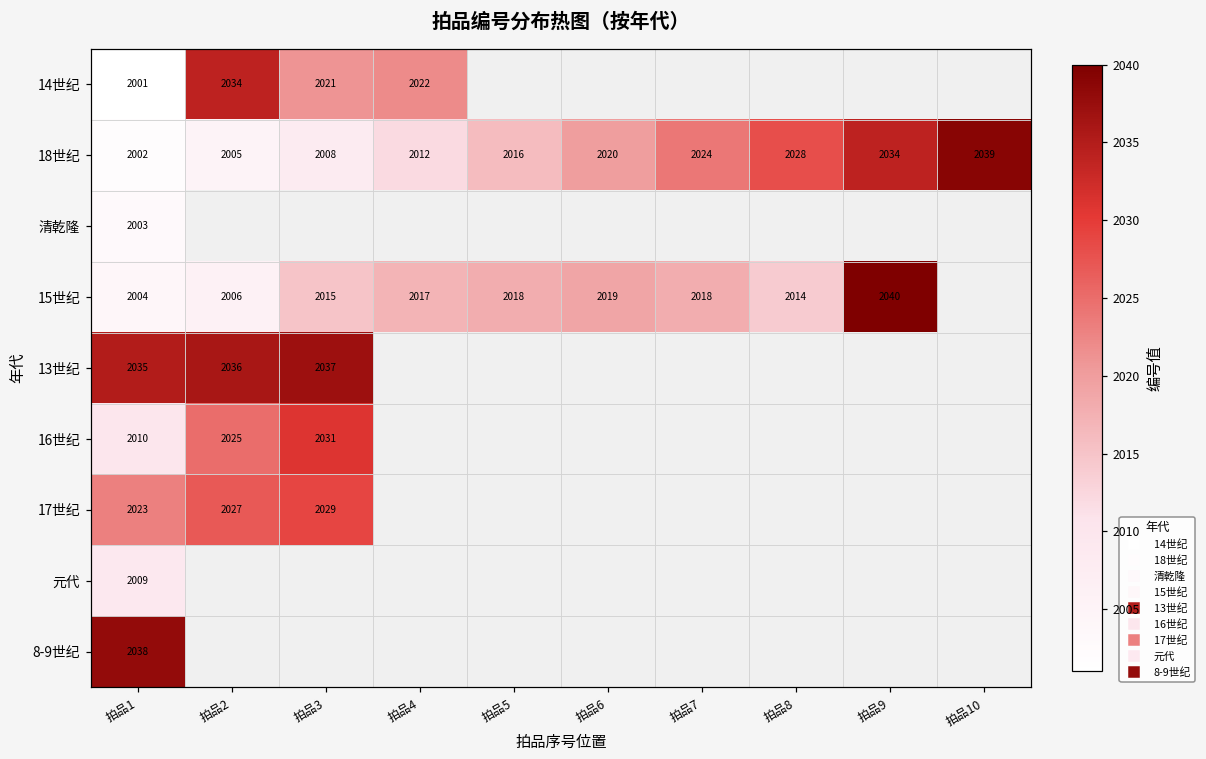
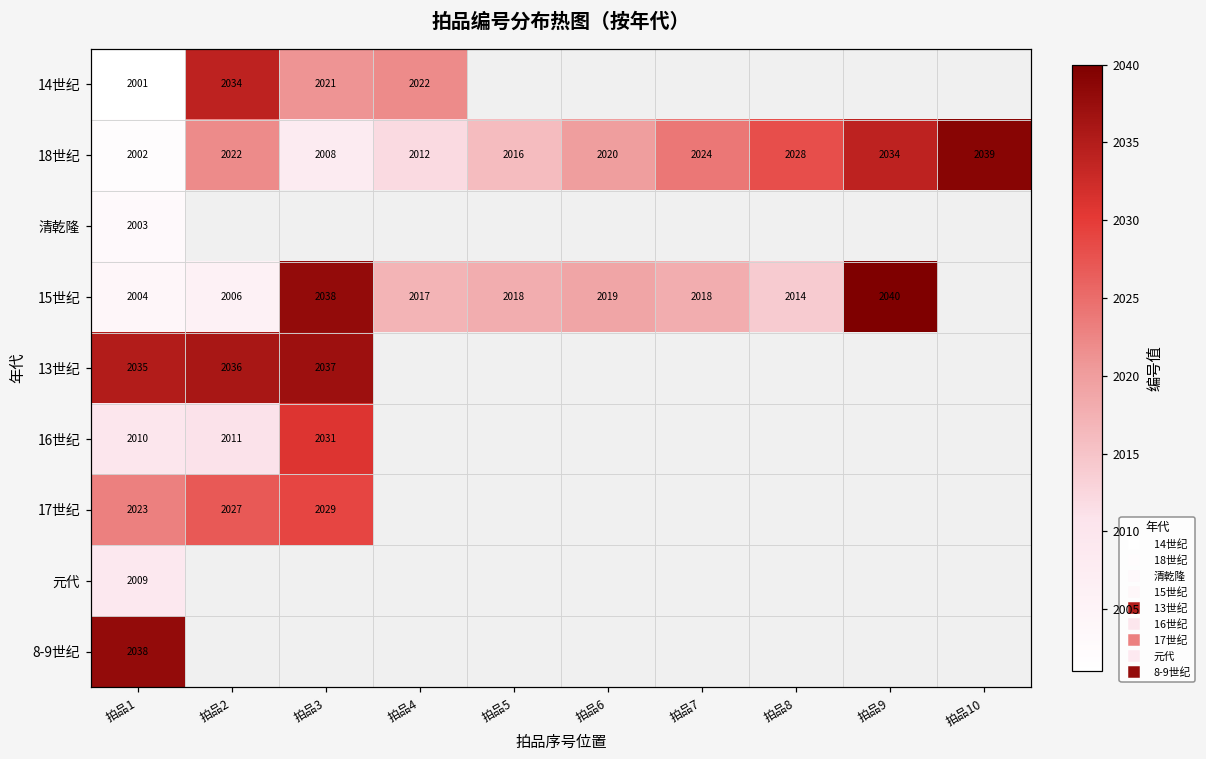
  {
    "14世纪": {
      "拍品1": 2001,
      "拍品2": 2034,
      "拍品3": 2021,
      "拍品4": 2022
    },
    "18世纪": {
      "拍品1": 2002,
-     "拍品2": 2005,
+     "拍品2": 2022,
      "拍品3": 2008,
      "拍品4": 2012,
      "拍品5": 2016,
      "拍品6": 2020,
      "拍品7": 2024,
      "拍品8": 2028,
      "拍品9": 2034,
      "拍品10": 2039
    },
    "清乾隆": {
      "拍品1": 2003
    },
    "15世纪": {
      "拍品1": 2004,
      "拍品2": 2006,
-     "拍品3": 2015,
+     "拍品3": 2038,
      "拍品4": 2017,
      "拍品5": 2018,
      "拍品6": 2019,
      "拍品7": 2018,
      "拍品8": 2014,
      "拍品9": 2040
    },
    "13世纪": {
      "拍品1": 2035,
      "拍品2": 2036,
      "拍品3": 2037
    },
    "16世纪": {
      "拍品1": 2010,
-     "拍品2": 2025,
+     "拍品2": 2011,
      "拍品3": 2031
    },
    "17世纪": {
      "拍品1": 2023,
      "拍品2": 2027,
      "拍品3": 2029
    },
    "元代": {
      "拍品1": 2009
    },
    "8-9世纪": {
      "拍品1": 2038
    }
  }
